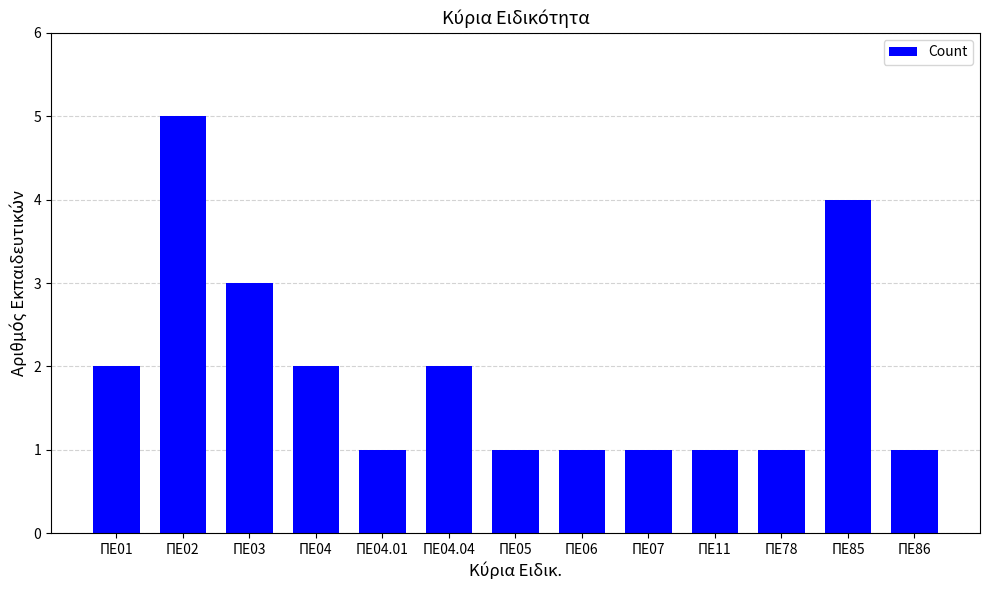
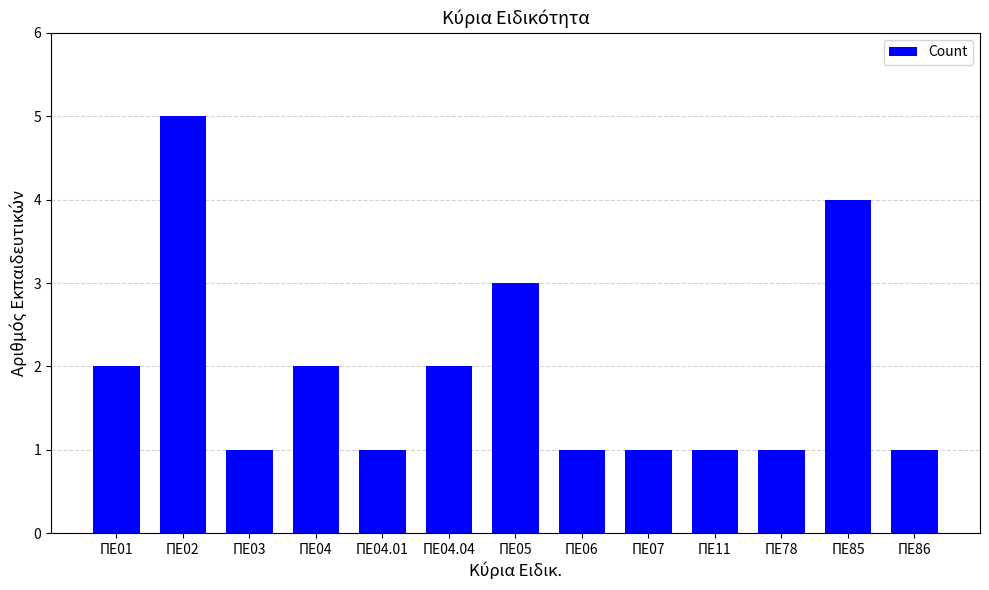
  {
    "ΠΕ01": 2,
    "ΠΕ02": 5,
-   "ΠΕ03": 3,
+   "ΠΕ03": 1,
    "ΠΕ04": 2,
    "ΠΕ04.01": 1,
    "ΠΕ04.04": 2,
-   "ΠΕ05": 1,
+   "ΠΕ05": 3,
    "ΠΕ06": 1,
    "ΠΕ07": 1,
    "ΠΕ11": 1,
    "ΠΕ78": 1,
    "ΠΕ85": 4,
    "ΠΕ86": 1
  }
